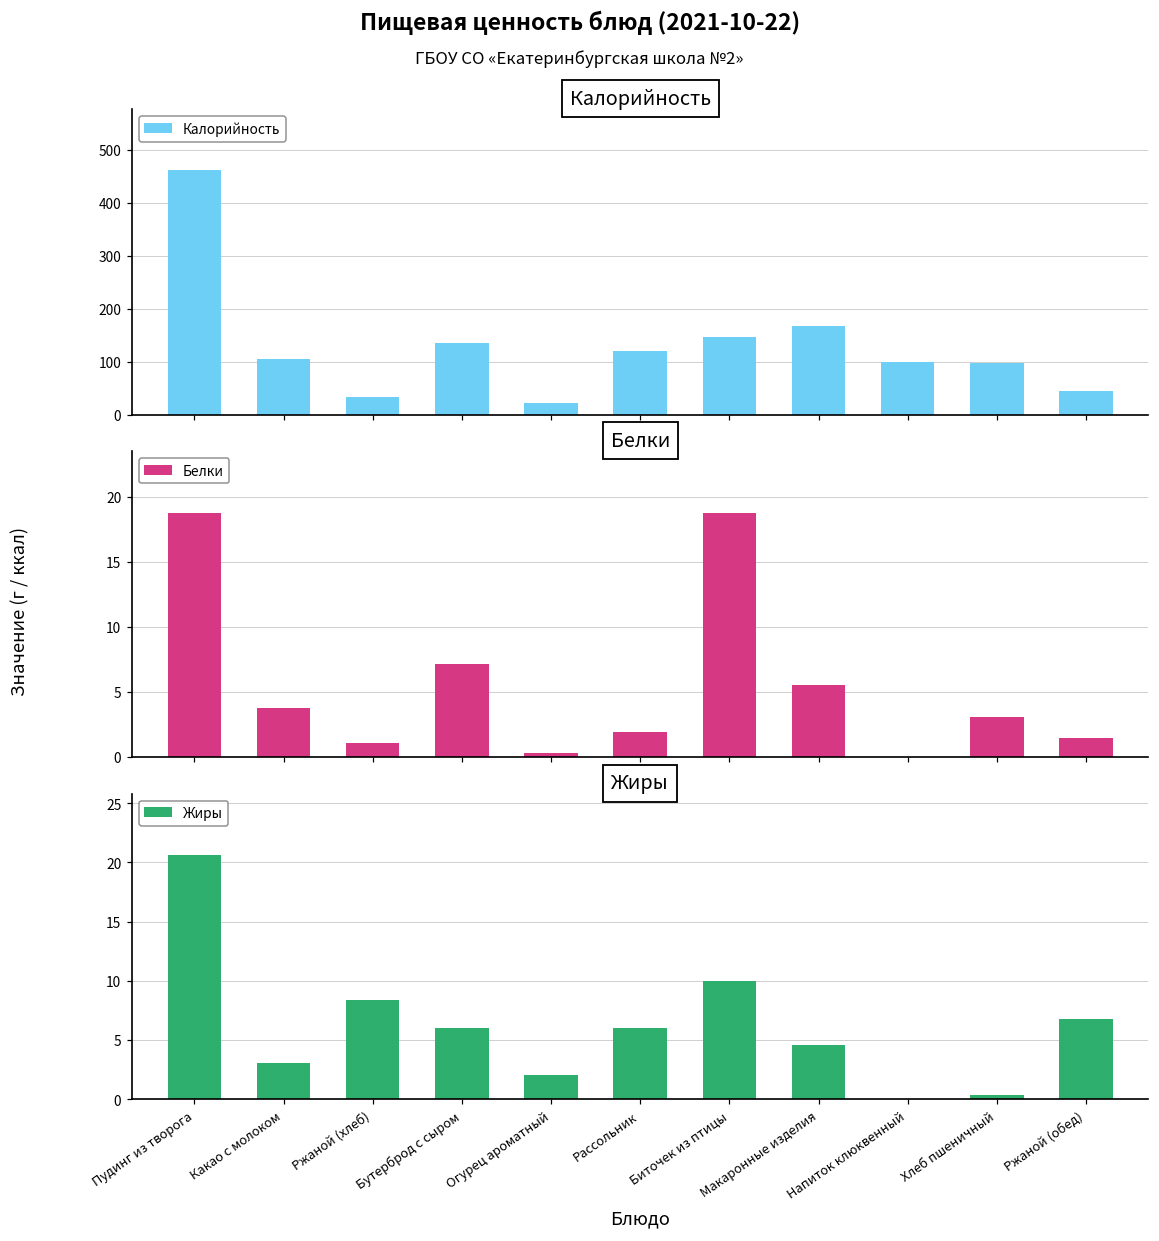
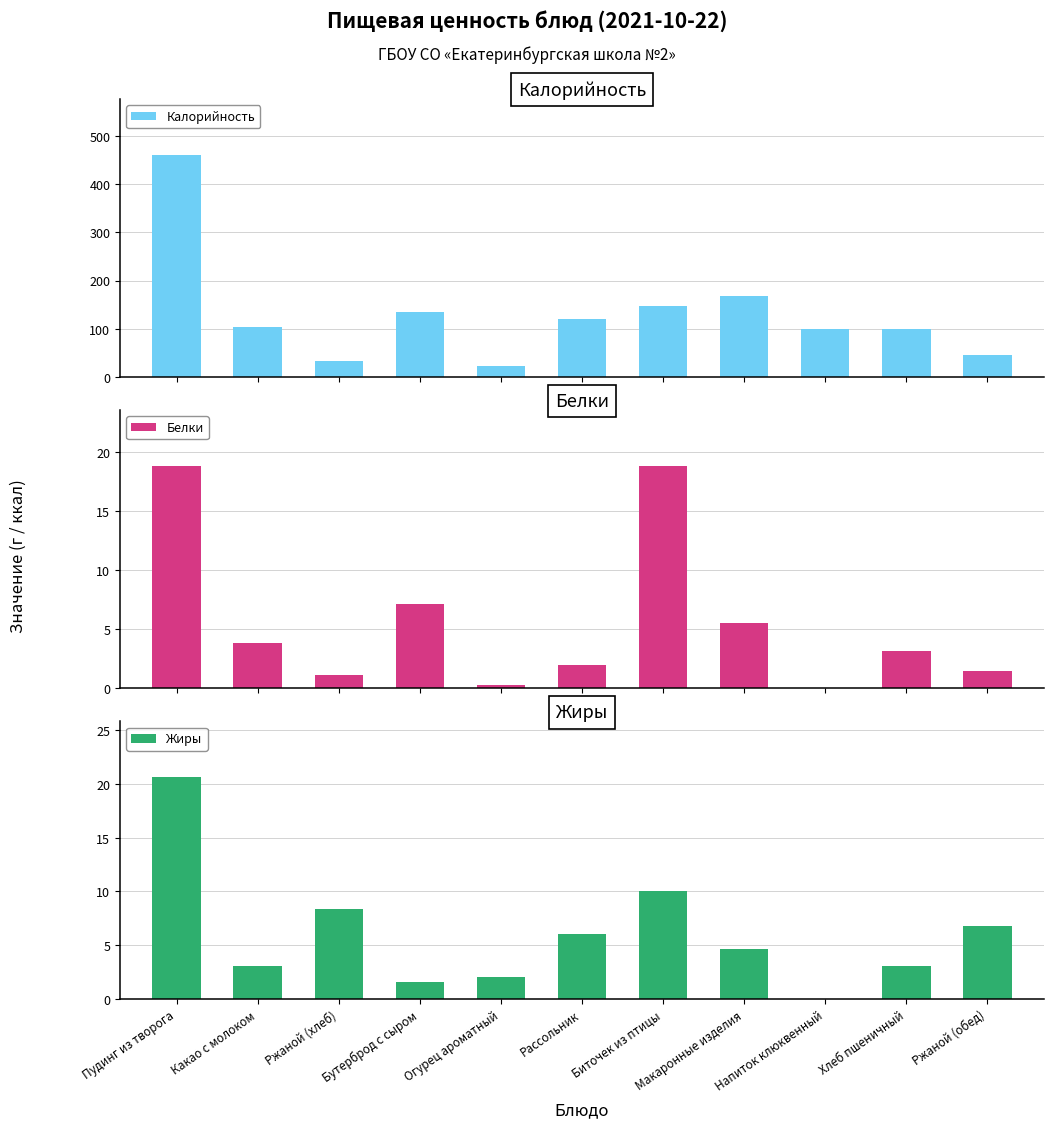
  {
    "Жиры": {
      "Пудинг из творога": 20.7,
      "Какао с молоком": 3.1,
      "Ржаной (хлеб)": 8.4,
-     "Бутерброд с сыром": 6.1,
+     "Бутерброд с сыром": 1.6,
      "Огурец ароматный": 2.0,
      "Рассольник": 6.0,
      "Биточек из птицы": 10.0,
      "Макаронные изделия": 4.6,
      "Напиток клюквенный": 0.0,
-     "Хлеб пшеничный": 0.3,
+     "Хлеб пшеничный": 3.1,
      "Ржаной (обед)": 6.8
    }
  }
